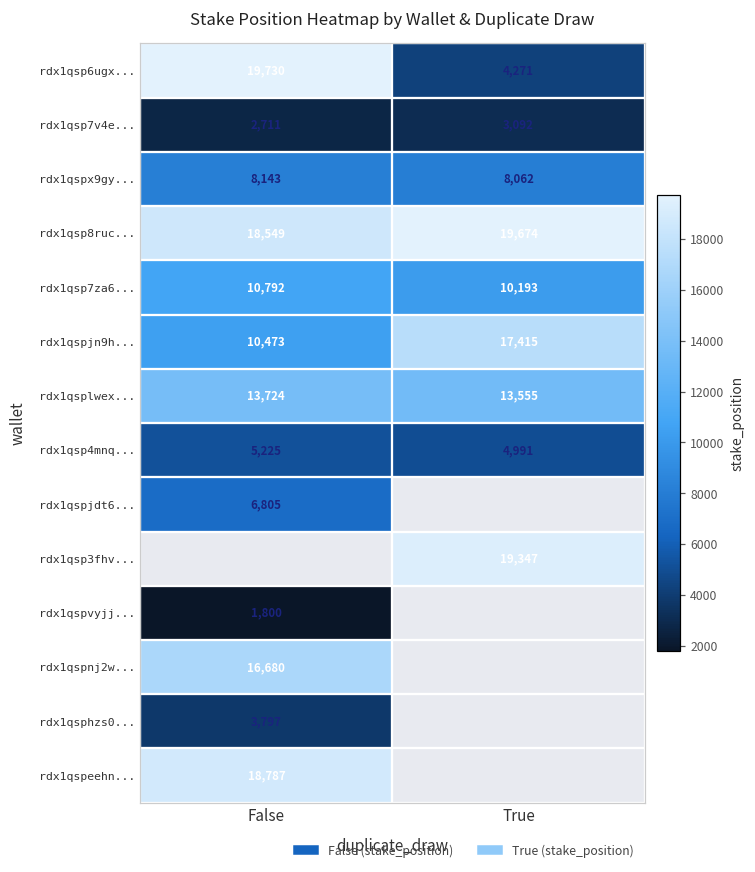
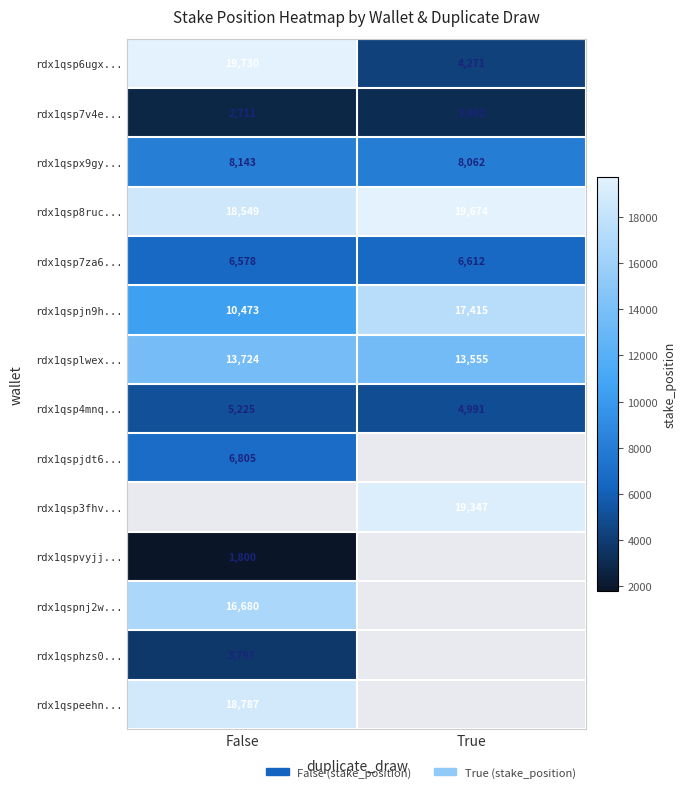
  {
    "rdx1qsp7v4e...": {
      "False": "2,711"
    },
    "rdx1qspx9gy...": {
      "False": "8,143",
      "True": "8,062"
    },
    "rdx1qsp8ruc...": {
      "False": "18,549"
    },
    "rdx1qsp7za6...": {
-     "False": "10,792",
-     "True": "10,193"
+     "False": "6,578",
+     "True": "6,612"
    },
    "rdx1qspjn9h...": {
      "False": "10,473",
      "True": "17,415"
    },
    "rdx1qsplwex...": {
      "False": "13,724",
      "True": "13,555"
    },
    "rdx1qspjdt6...": {
      "False": "6,805"
    },
    "rdx1qspvyjj...": {
      "False": "1,800"
    },
    "rdx1qspnj2w...": {
      "False": "16,680"
    }
  }
